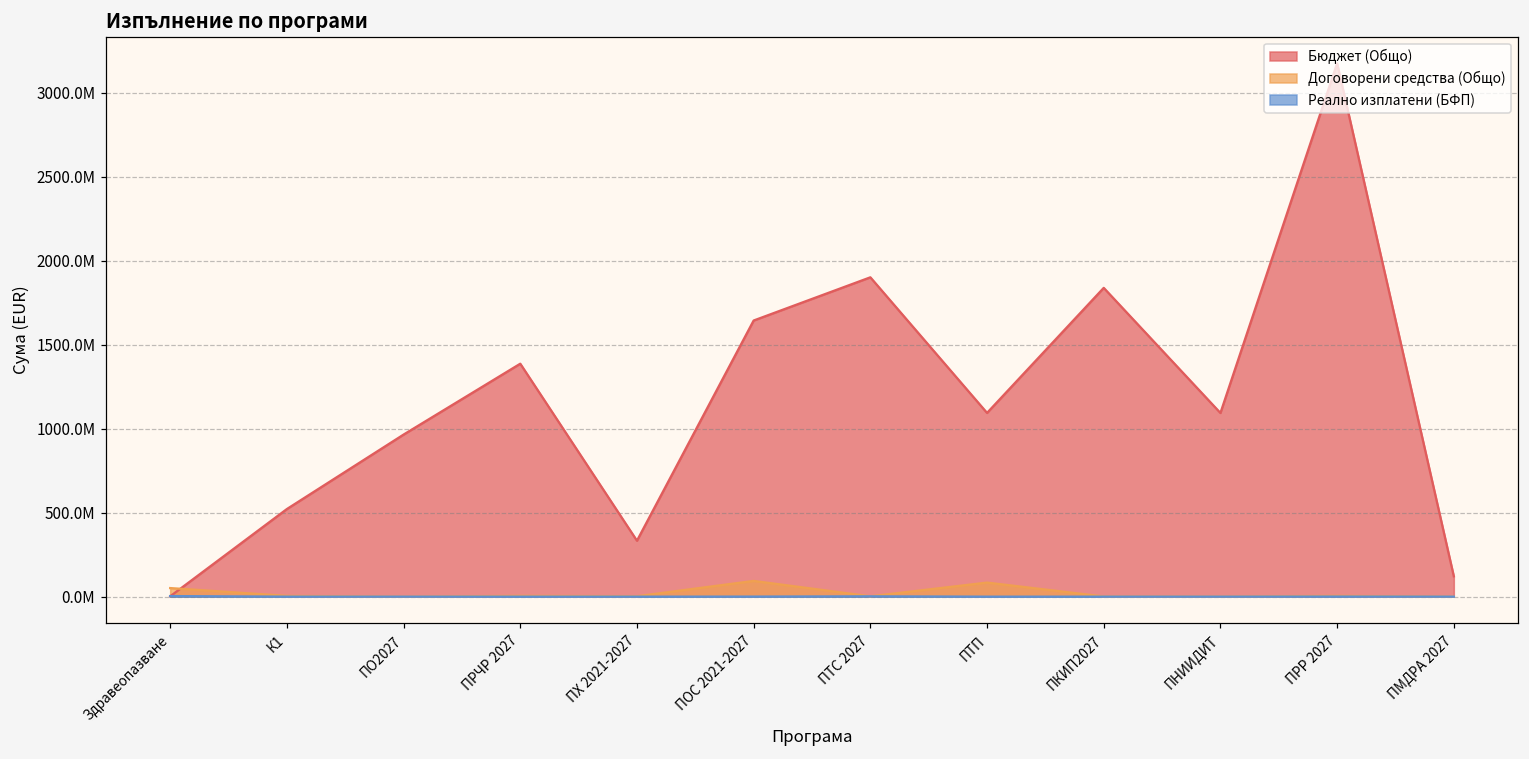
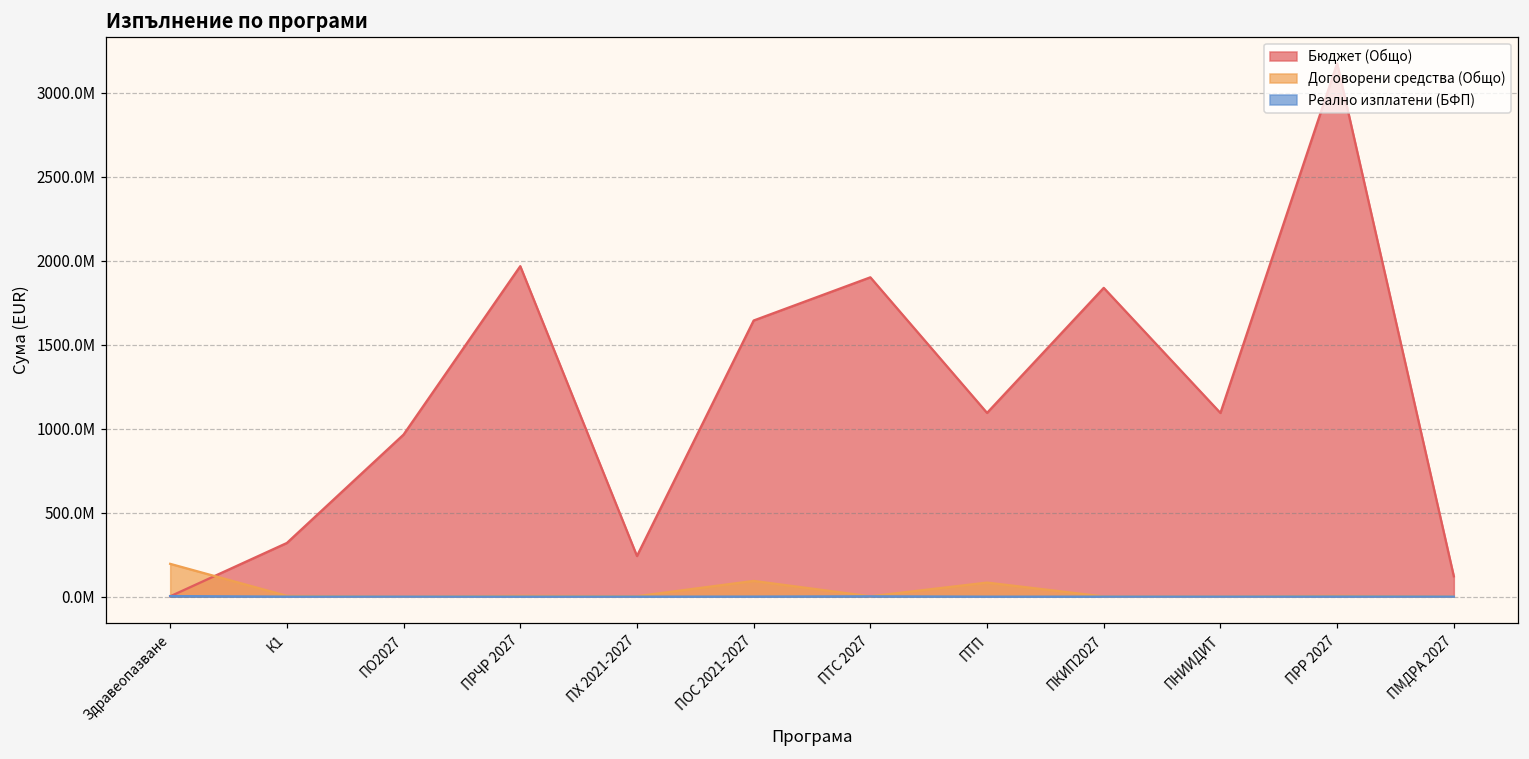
  {
    "Бюджет (Общо)": {
-     "К1": 520000000,
+     "К1": 320000000,
      "ПО2027": 960000000,
-     "ПРЧР 2027": 1390000000,
-     "ПХ 2021-2027": 330000000,
+     "ПРЧР 2027": 1970000000,
+     "ПХ 2021-2027": 240000000,
      "ПОС 2021-2027": 1640000000,
      "ПТС 2027": 1900000000,
      "ПТП": 1090000000,
      "ПКИП2027": 1840000000,
      "ПНИИДИТ": 1090000000,
      "ПМДРА 2027": 120000000
    },
    "Договорени средства (Общо)": {
-     "Здравеопазване": 50000000,
+     "Здравеопазване": 200000000,
      "ПОС 2021-2027": 90000000,
      "ПТП": 80000000
    },
    "Реално изплатени (БФП)": {
      "ПОС 2021-2027": 0,
      "ПТП": 0
    }
  }
